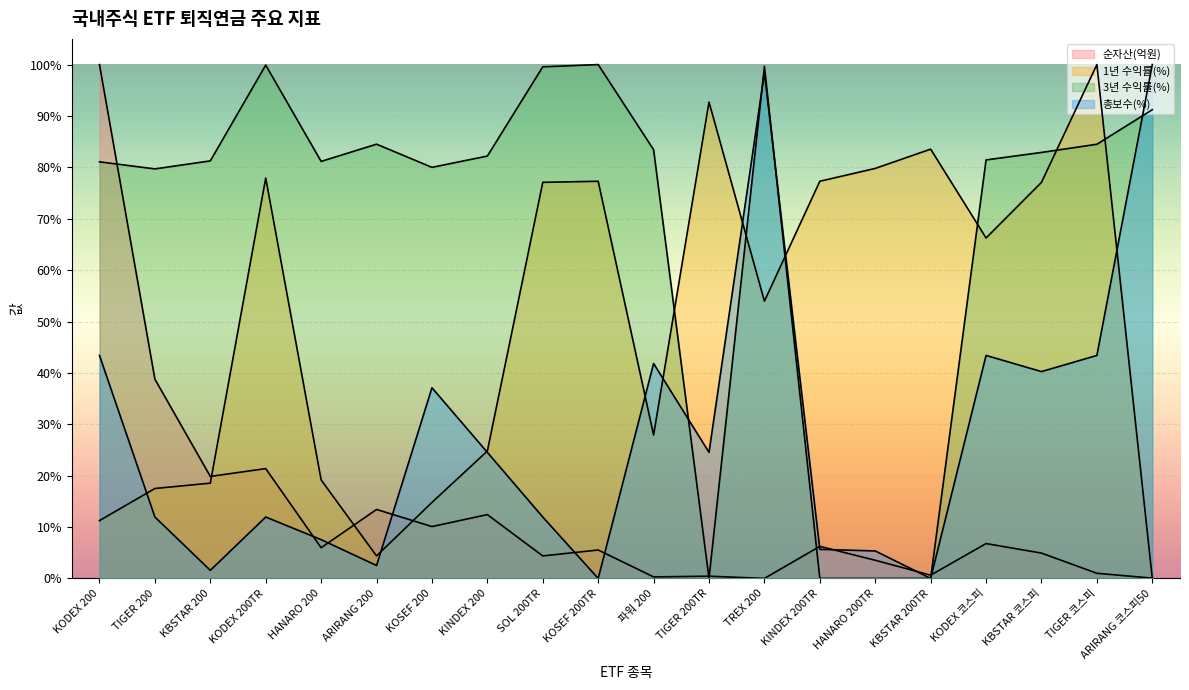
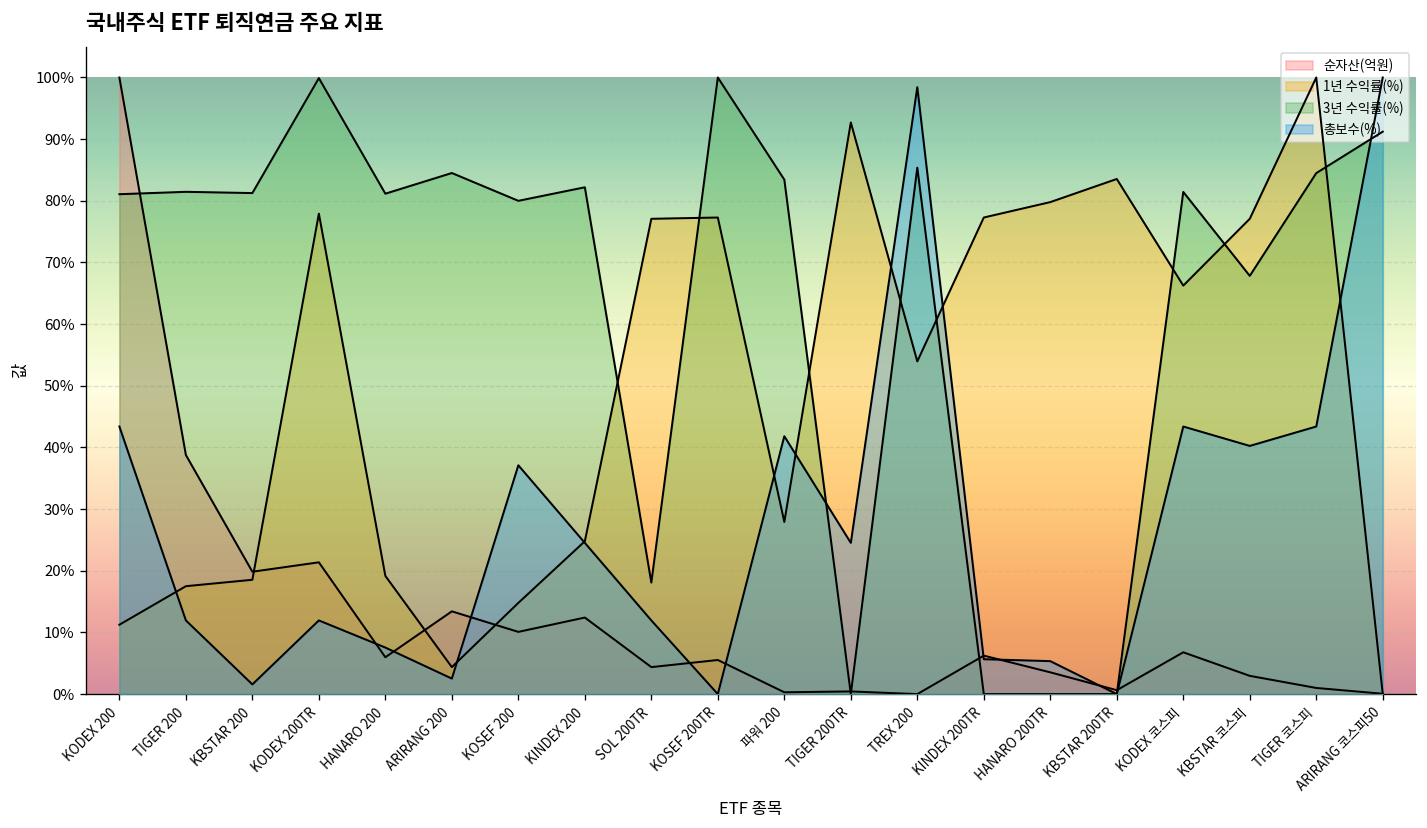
  {
    "순자산(억원)": {
      "KODEX 200": "100%",
      "TIGER 200": "39%",
      "KBSTAR 200": "20%",
      "KODEX 200TR": "21%",
      "HANARO 200": "6%",
      "ARIRANG 200": "13%",
      "KOSEF 200": "10%",
      "KINDEX 200": "12%",
      "SOL 200TR": "4%",
      "KOSEF 200TR": "6%",
      "파워 200": "0%",
      "TREX 200": "0%",
      "KINDEX 200TR": "6%",
      "HANARO 200TR": "4%",
      "KBSTAR 200TR": "1%",
      "KODEX 코스피": "7%",
-     "KBSTAR 코스피": "5%",
+     "KBSTAR 코스피": "3%",
      "TIGER 코스피": "1%"
    },
    "1년 수익률(%)": {
      "KODEX 200": "11%",
      "TIGER 200": "18%",
      "KBSTAR 200": "19%",
      "KODEX 200TR": "78%",
      "HANARO 200": "19%",
      "ARIRANG 200": "4%",
      "KOSEF 200": "15%",
      "SOL 200TR": "77%",
      "KOSEF 200TR": "77%",
      "파워 200": "28%",
      "TIGER 200TR": "93%",
      "TREX 200": "54%",
      "KINDEX 200TR": "77%",
      "HANARO 200TR": "80%",
      "KBSTAR 200TR": "84%",
      "KODEX 코스피": "66%",
      "KBSTAR 코스피": "77%"
    },
    "3년 수익률(%)": {
      "KODEX 200": "81%",
-     "TIGER 200": "80%",
+     "TIGER 200": "81%",
      "KBSTAR 200": "81%",
      "KODEX 200TR": "100%",
      "HANARO 200": "81%",
      "ARIRANG 200": "85%",
      "KOSEF 200": "80%",
      "KINDEX 200": "82%",
-     "SOL 200TR": "100%",
+     "SOL 200TR": "18%",
      "KOSEF 200TR": "100%",
      "파워 200": "83%",
-     "TREX 200": "100%",
+     "TREX 200": "85%",
      "KINDEX 200TR": "0%",
      "HANARO 200TR": "0%",
      "KODEX 코스피": "81%",
-     "KBSTAR 코스피": "83%",
+     "KBSTAR 코스피": "68%",
      "TIGER 코스피": "84%"
    },
    "총보수(%)": {
      "KODEX 200": "43%",
      "TIGER 200": "12%",
      "KBSTAR 200": "2%",
      "KODEX 200TR": "12%",
      "HANARO 200": "8%",
      "ARIRANG 200": "3%",
      "KOSEF 200": "37%",
      "SOL 200TR": "12%",
      "KOSEF 200TR": "0%",
      "파워 200": "42%",
      "TIGER 200TR": "25%",
      "TREX 200": "98%",
      "KINDEX 200TR": "6%",
      "HANARO 200TR": "5%",
      "KODEX 코스피": "43%",
      "KBSTAR 코스피": "40%",
      "TIGER 코스피": "43%"
    }
  }
